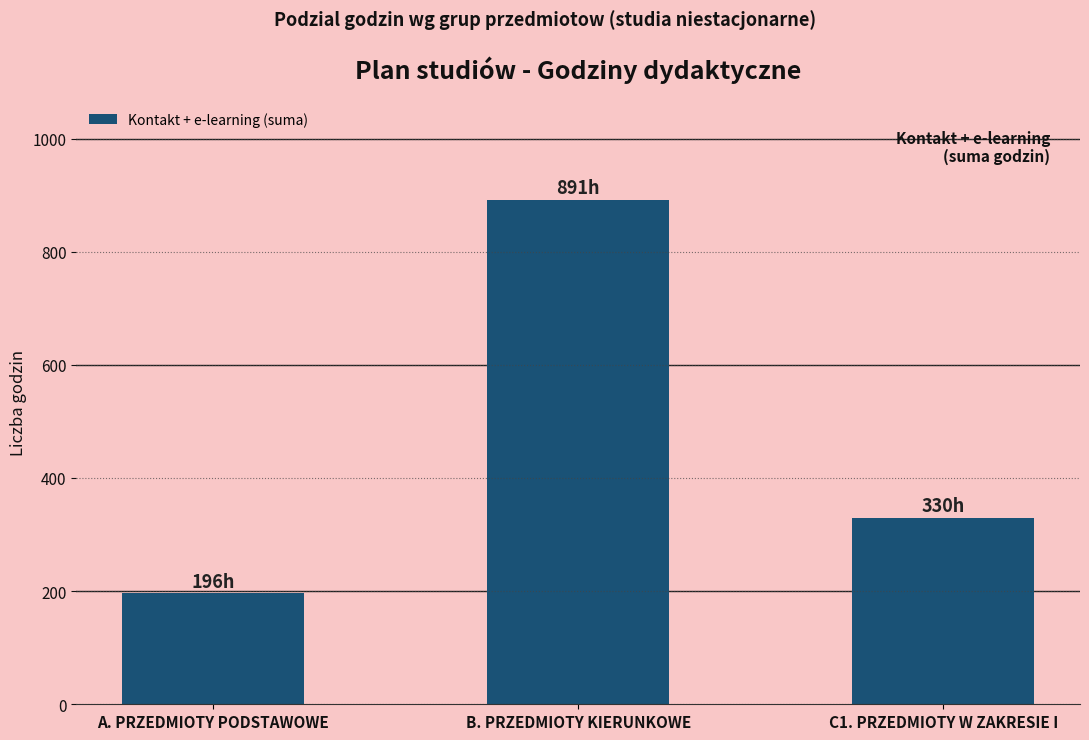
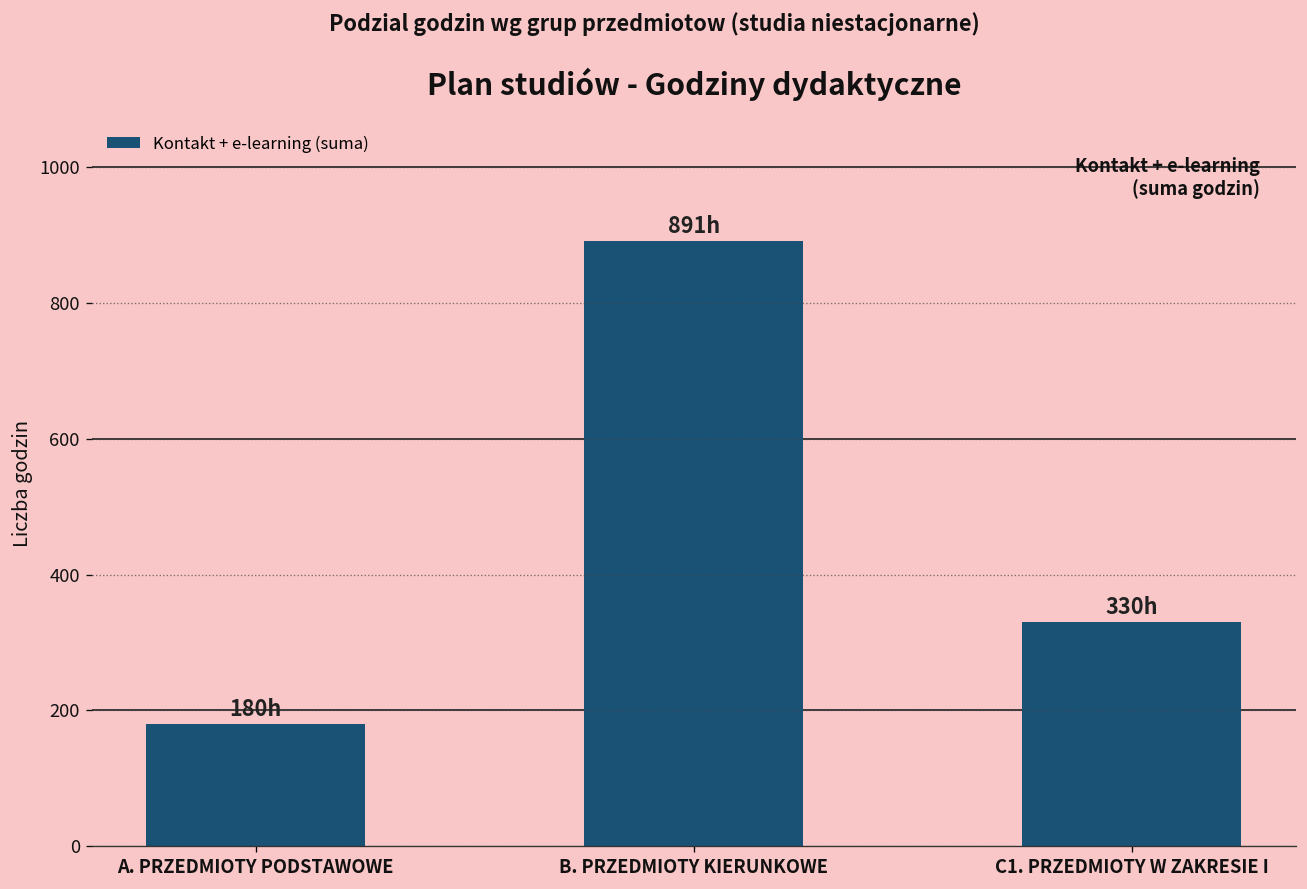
  {
-   "A. PRZEDMIOTY PODSTAWOWE": "196h",
+   "A. PRZEDMIOTY PODSTAWOWE": "180h",
    "B. PRZEDMIOTY KIERUNKOWE": "891h",
    "C1. PRZEDMIOTY W ZAKRESIE I": "330h"
  }
